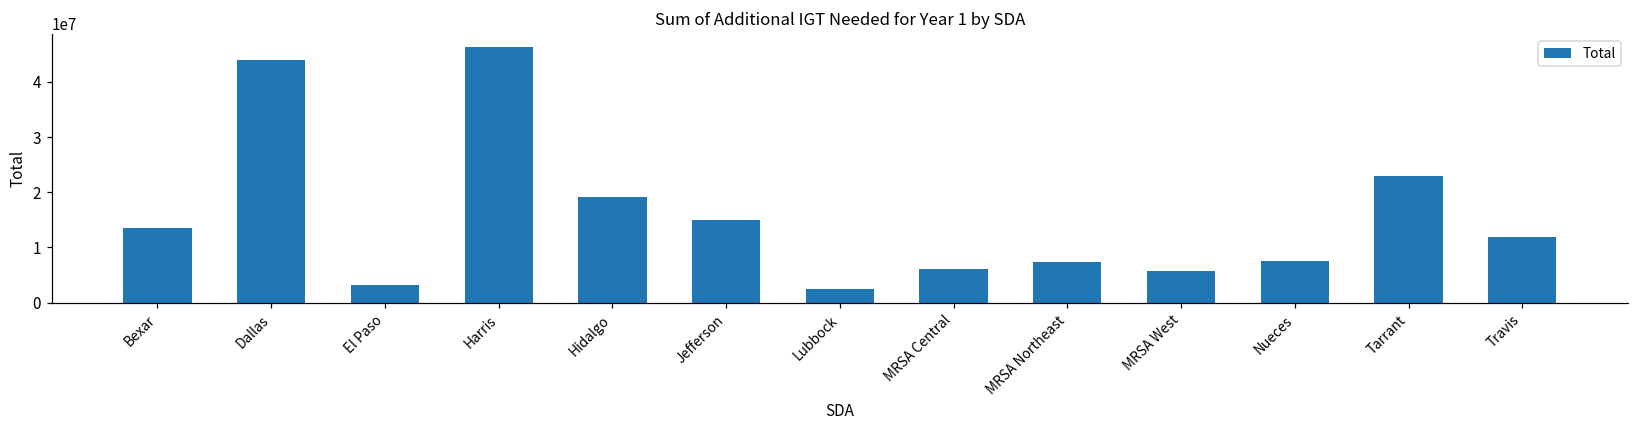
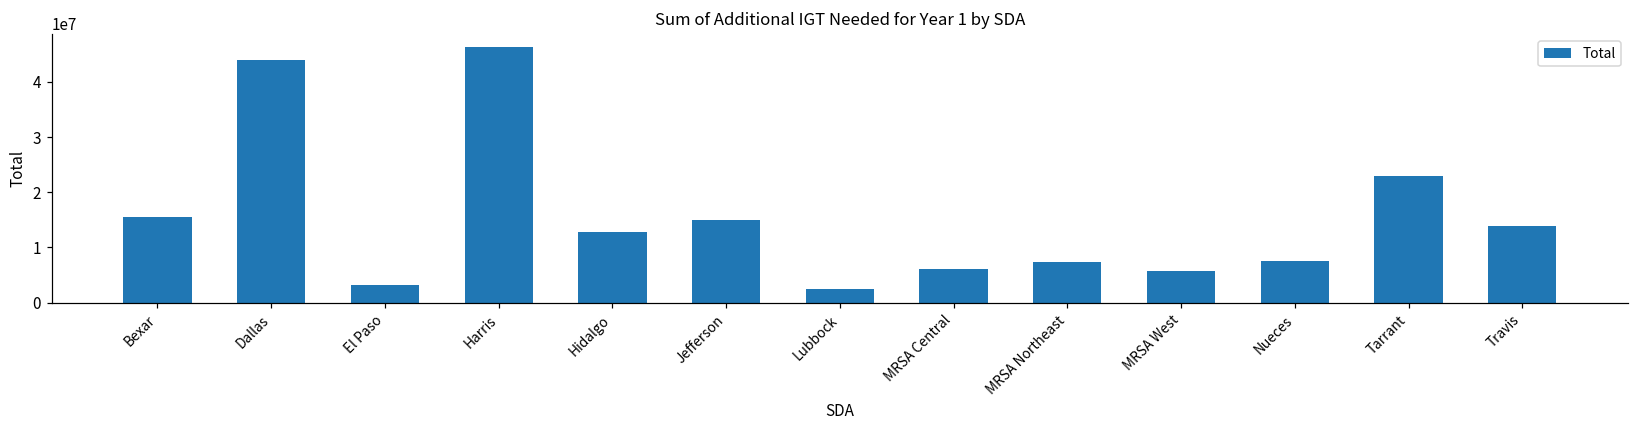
  {
-   "Bexar": 14000000,
+   "Bexar": 16000000,
    "Dallas": 44000000,
    "El Paso": 3000000,
    "Harris": 46000000,
-   "Hidalgo": 19000000,
+   "Hidalgo": 13000000,
    "Jefferson": 15000000,
    "Lubbock": 2000000,
    "MRSA Central": 6000000,
    "MRSA Northeast": 7000000,
    "MRSA West": 6000000,
    "Nueces": 7000000,
    "Tarrant": 23000000,
-   "Travis": 12000000
+   "Travis": 14000000
  }
